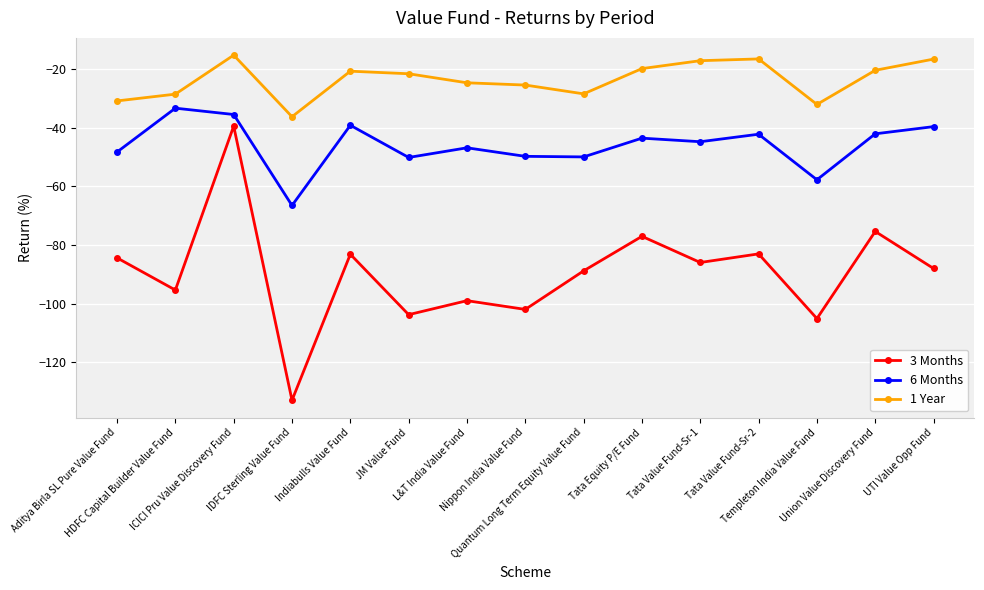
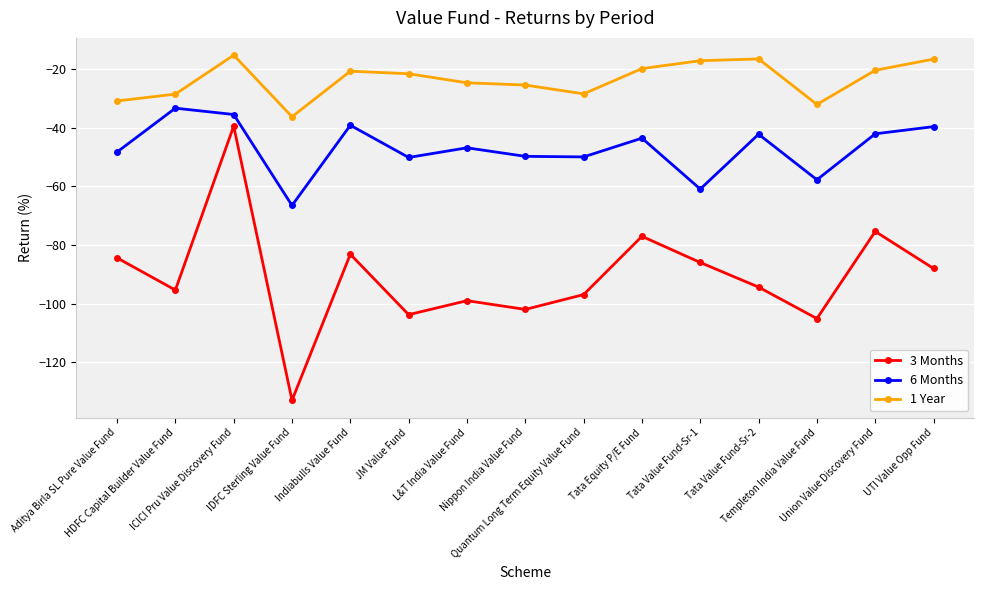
  {
    "3 Months": {
      "Aditya Birla SL Pure Value Fund": -84,
      "HDFC Capital Builder Value Fund": -95,
      "ICICI Pru Value Discovery Fund": -39,
      "IDFC Sterling Value Fund": -133,
      "Indiabulls Value Fund": -83,
      "JM Value Fund": -104,
      "L&T India Value Fund": -99,
      "Nippon India Value Fund": -102,
-     "Quantum Long Term Equity Value Fund": -89,
+     "Quantum Long Term Equity Value Fund": -97,
      "Tata Equity P/E Fund": -77,
      "Tata Value Fund-Sr-1": -86,
-     "Tata Value Fund-Sr-2": -83,
+     "Tata Value Fund-Sr-2": -94,
      "Templeton India Value Fund": -105,
      "Union Value Discovery Fund": -75,
      "UTI Value Opp Fund": -88
    },
    "6 Months": {
      "Aditya Birla SL Pure Value Fund": -48,
      "HDFC Capital Builder Value Fund": -33,
      "ICICI Pru Value Discovery Fund": -36,
      "IDFC Sterling Value Fund": -67,
      "Indiabulls Value Fund": -39,
      "JM Value Fund": -50,
      "L&T India Value Fund": -47,
      "Nippon India Value Fund": -50,
      "Quantum Long Term Equity Value Fund": -50,
      "Tata Equity P/E Fund": -44,
-     "Tata Value Fund-Sr-1": -45,
+     "Tata Value Fund-Sr-1": -61,
      "Tata Value Fund-Sr-2": -42,
      "Templeton India Value Fund": -58,
      "Union Value Discovery Fund": -42,
      "UTI Value Opp Fund": -40
    },
    "1 Year": {
      "Aditya Birla SL Pure Value Fund": -31,
      "HDFC Capital Builder Value Fund": -29,
      "ICICI Pru Value Discovery Fund": -15,
      "IDFC Sterling Value Fund": -36,
      "Indiabulls Value Fund": -21,
      "JM Value Fund": -22,
      "L&T India Value Fund": -25,
      "Nippon India Value Fund": -25,
      "Quantum Long Term Equity Value Fund": -28,
      "Tata Equity P/E Fund": -20,
      "Tata Value Fund-Sr-1": -17,
      "Tata Value Fund-Sr-2": -17,
      "Templeton India Value Fund": -32,
      "Union Value Discovery Fund": -20,
      "UTI Value Opp Fund": -17
    }
  }
